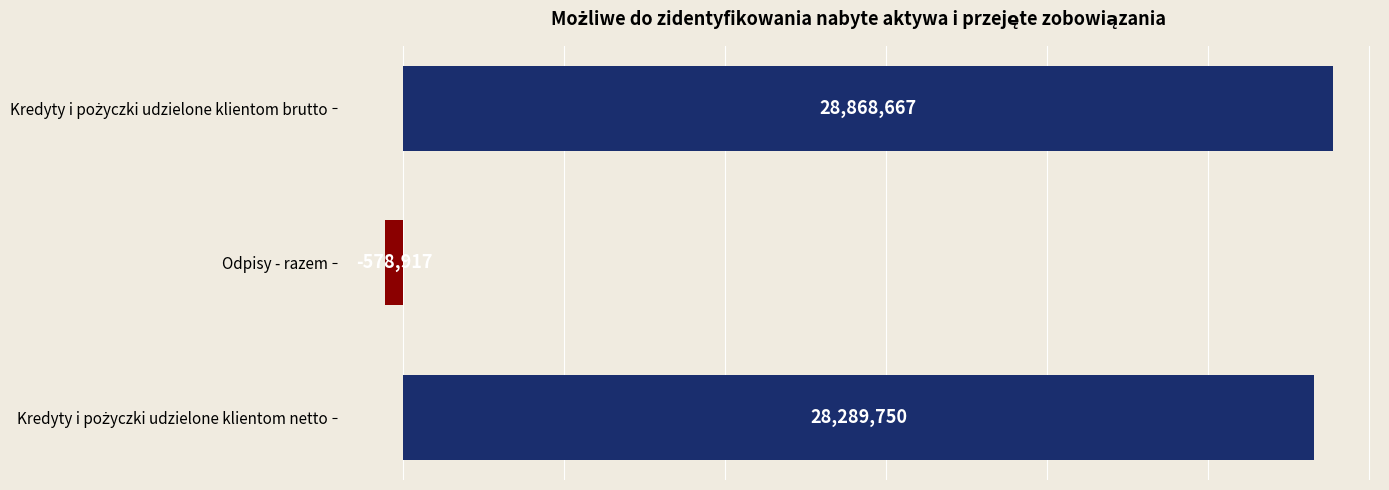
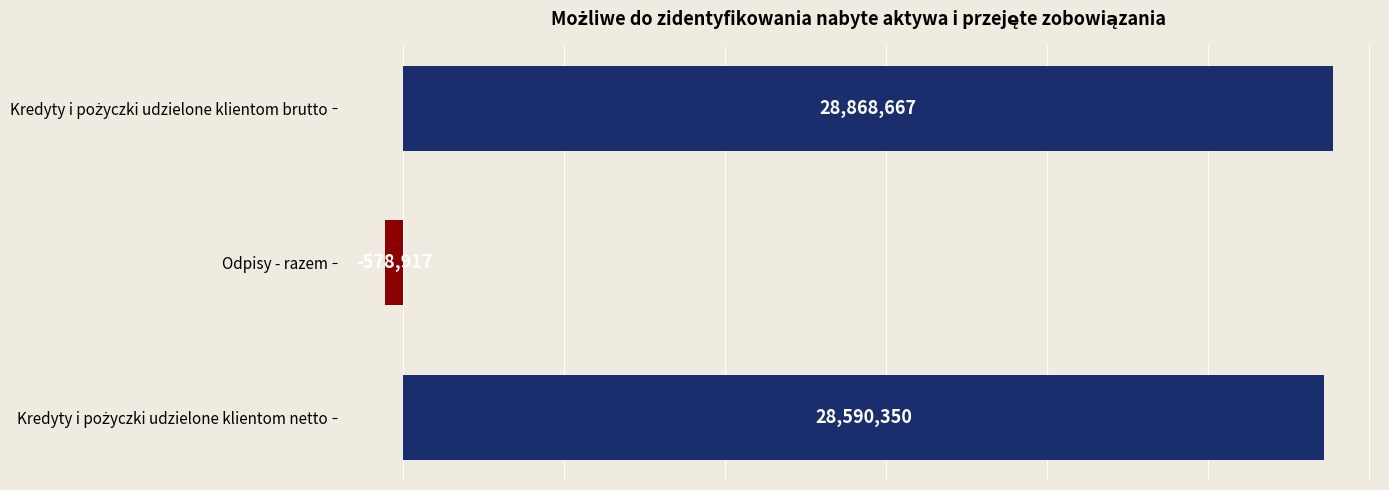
  {
    "Kredyty i pożyczki udzielone klientom brutto": "28,868,667",
-   "Kredyty i pożyczki udzielone klientom netto": "28,289,750"
+   "Kredyty i pożyczki udzielone klientom netto": "28,590,350"
  }
